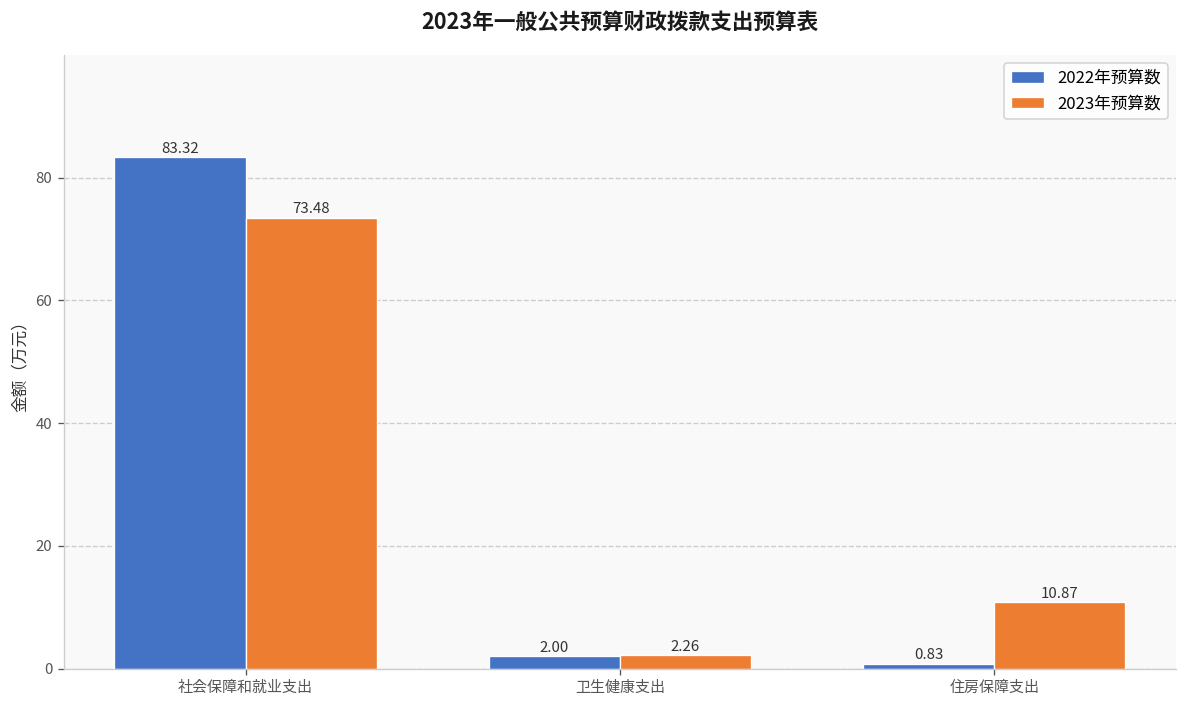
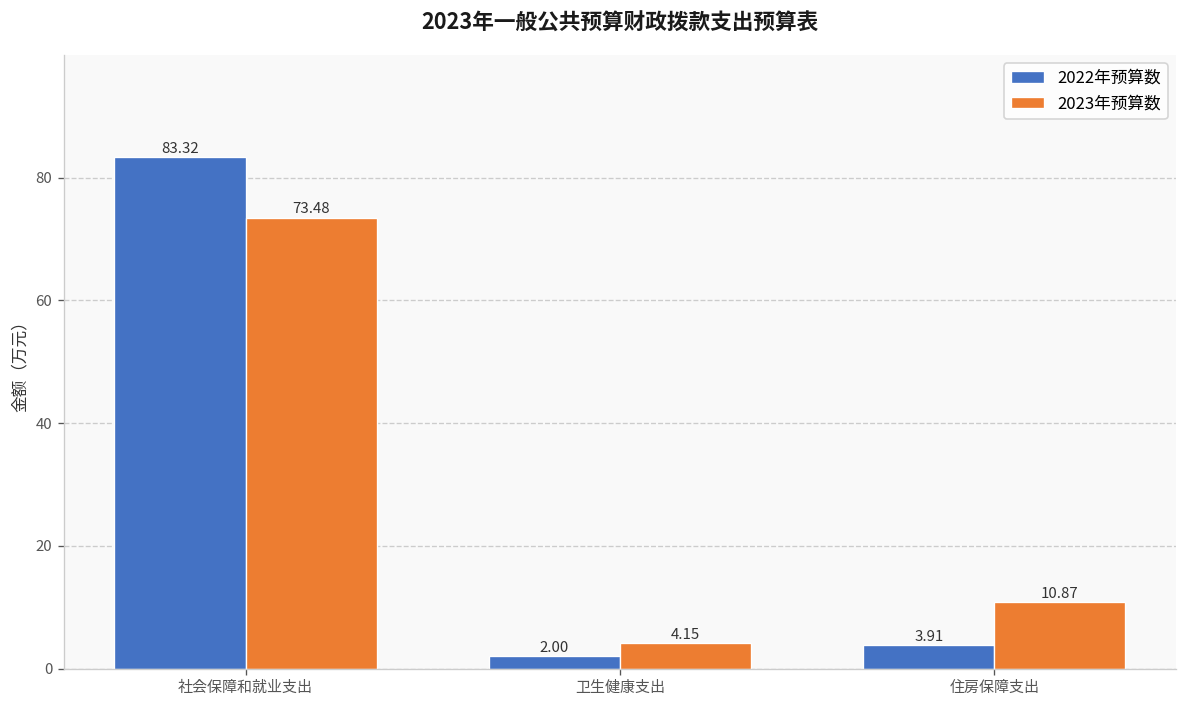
  {
    "2022年预算数": {
      "社会保障和就业支出": 83.32,
      "卫生健康支出": 2.00,
-     "住房保障支出": 0.83
+     "住房保障支出": 3.91
    },
    "2023年预算数": {
      "社会保障和就业支出": 73.48,
-     "卫生健康支出": 2.26,
+     "卫生健康支出": 4.15,
      "住房保障支出": 10.87
    }
  }
